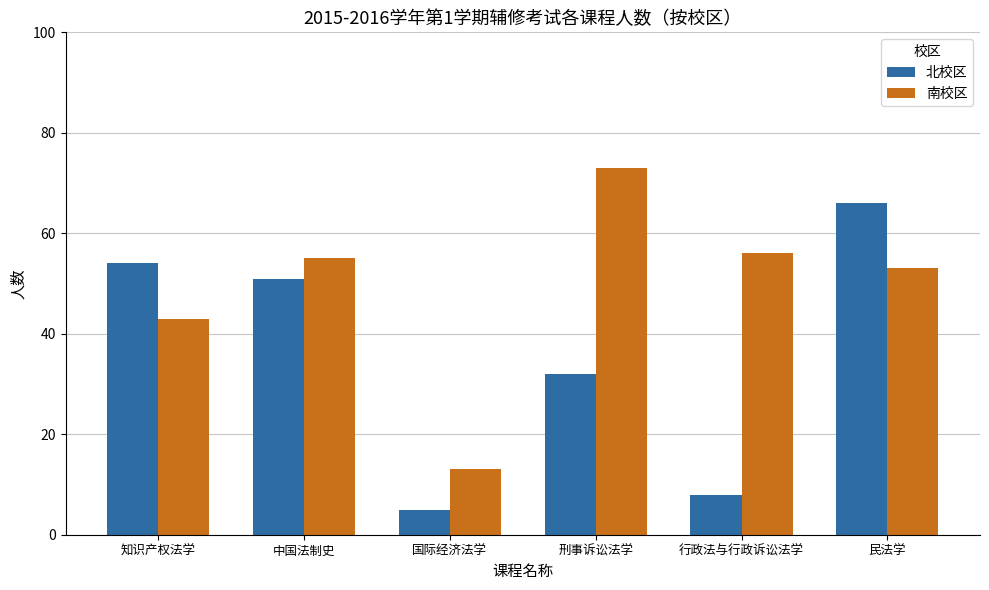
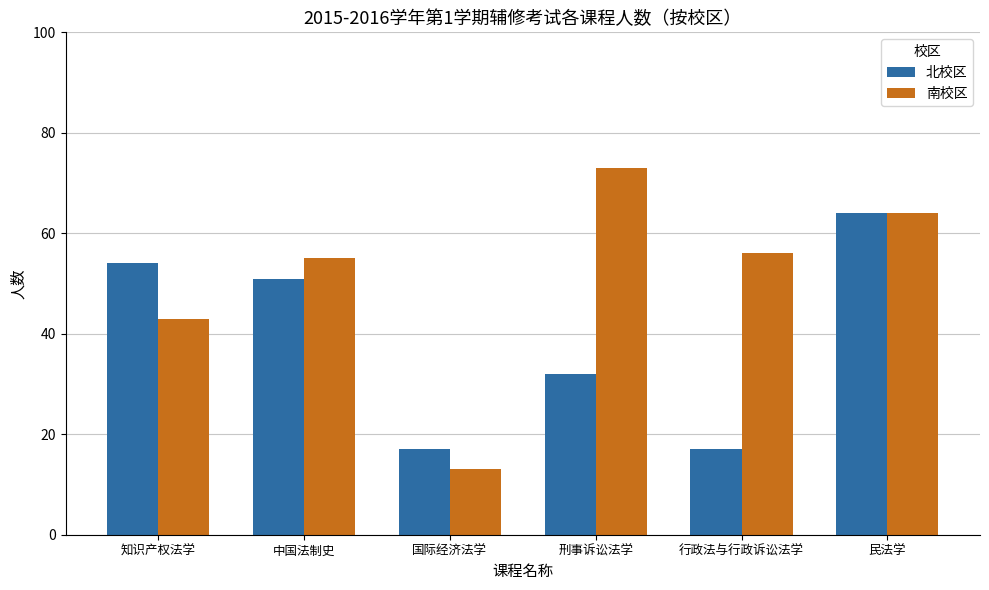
  {
    "北校区": {
      "知识产权法学": 54,
      "中国法制史": 51,
-     "国际经济法学": 5,
+     "国际经济法学": 17,
      "刑事诉讼法学": 32,
-     "行政法与行政诉讼法学": 8,
-     "民法学": 66
+     "行政法与行政诉讼法学": 17,
+     "民法学": 64
    },
    "南校区": {
      "知识产权法学": 43,
      "中国法制史": 55,
      "国际经济法学": 13,
      "刑事诉讼法学": 73,
      "行政法与行政诉讼法学": 56,
-     "民法学": 53
+     "民法学": 64
    }
  }
